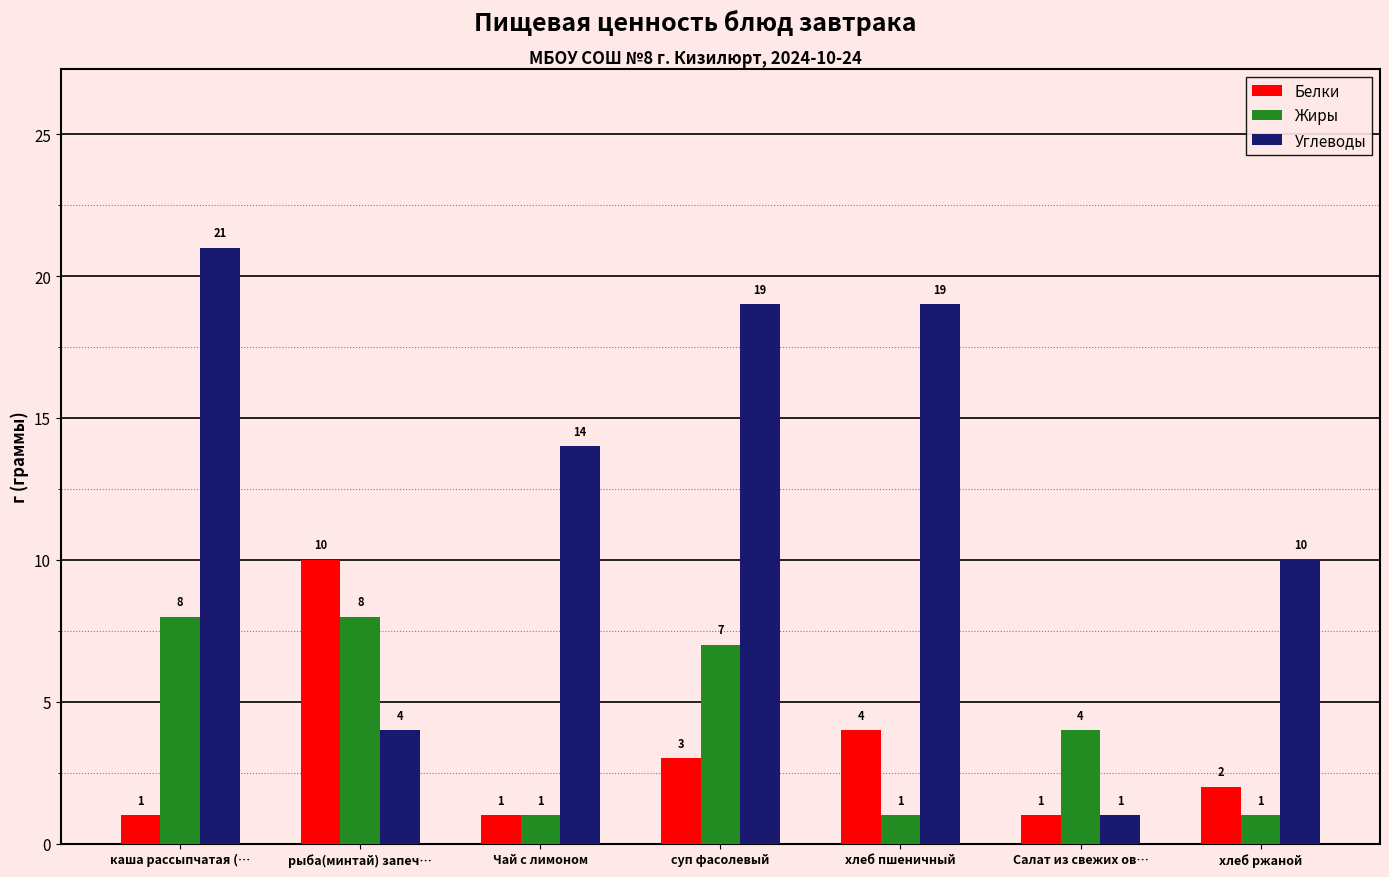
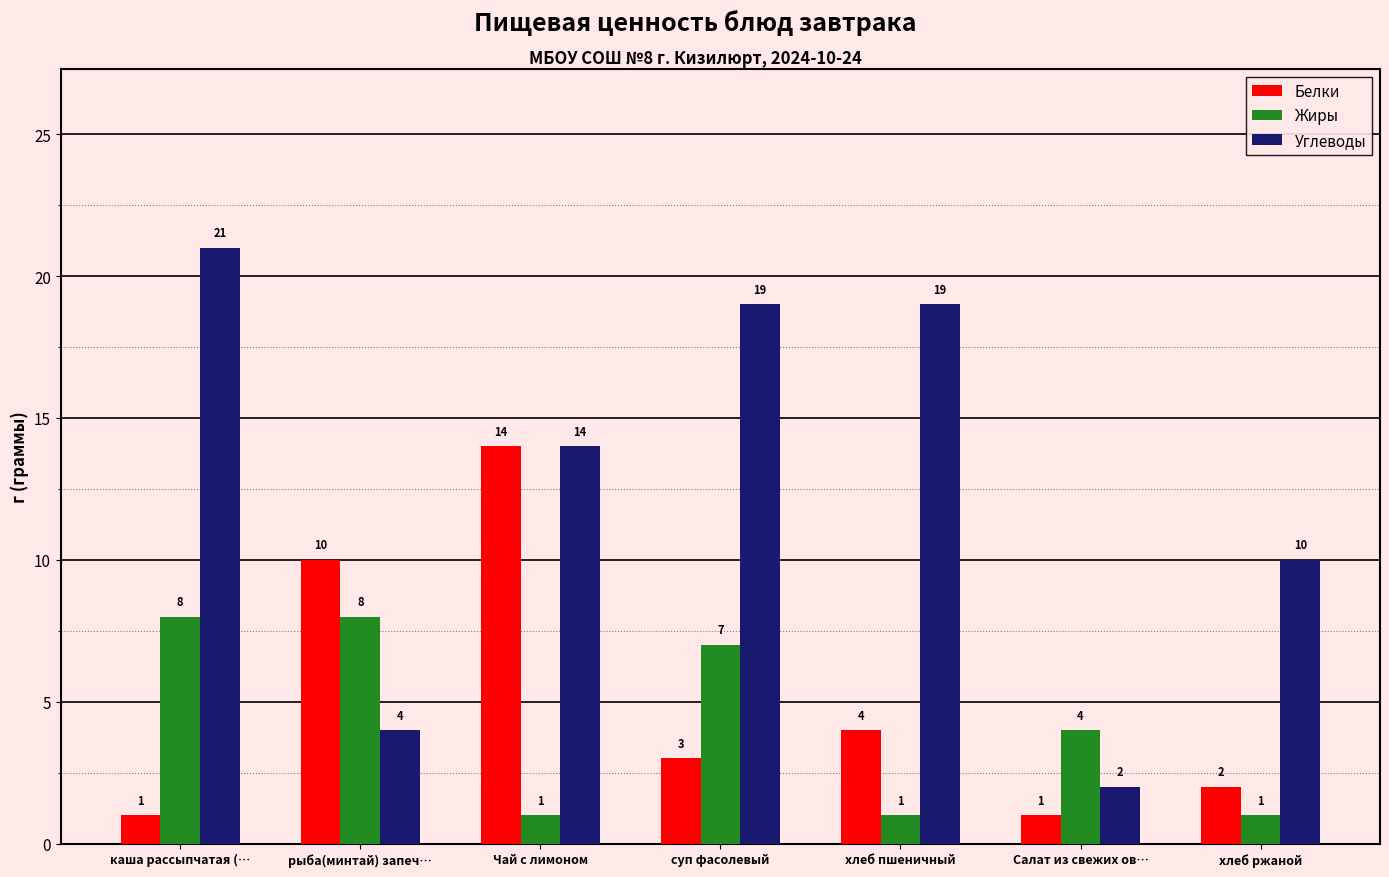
  {
    "Белки": {
      "каша рассыпчатая (…": 1,
      "рыба(минтай) запеч…": 10,
-     "Чай с лимоном": 1,
+     "Чай с лимоном": 14,
      "суп фасолевый": 3,
      "хлеб пшеничный": 4,
      "Салат из свежих ов…": 1,
      "хлеб ржаной": 2
    },
    "Жиры": {
      "каша рассыпчатая (…": 8,
      "рыба(минтай) запеч…": 8,
      "Чай с лимоном": 1,
      "суп фасолевый": 7,
      "хлеб пшеничный": 1,
      "Салат из свежих ов…": 4,
      "хлеб ржаной": 1
    },
    "Углеводы": {
      "каша рассыпчатая (…": 21,
      "рыба(минтай) запеч…": 4,
      "Чай с лимоном": 14,
      "суп фасолевый": 19,
      "хлеб пшеничный": 19,
-     "Салат из свежих ов…": 1,
+     "Салат из свежих ов…": 2,
      "хлеб ржаной": 10
    }
  }
